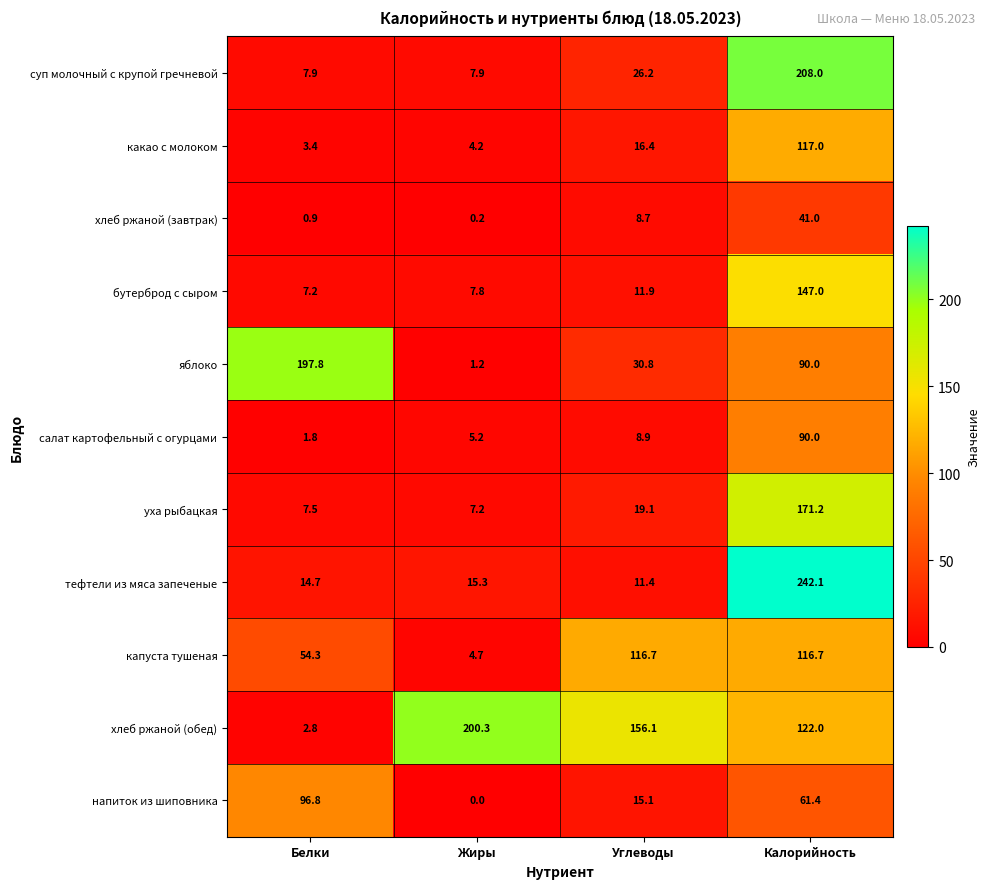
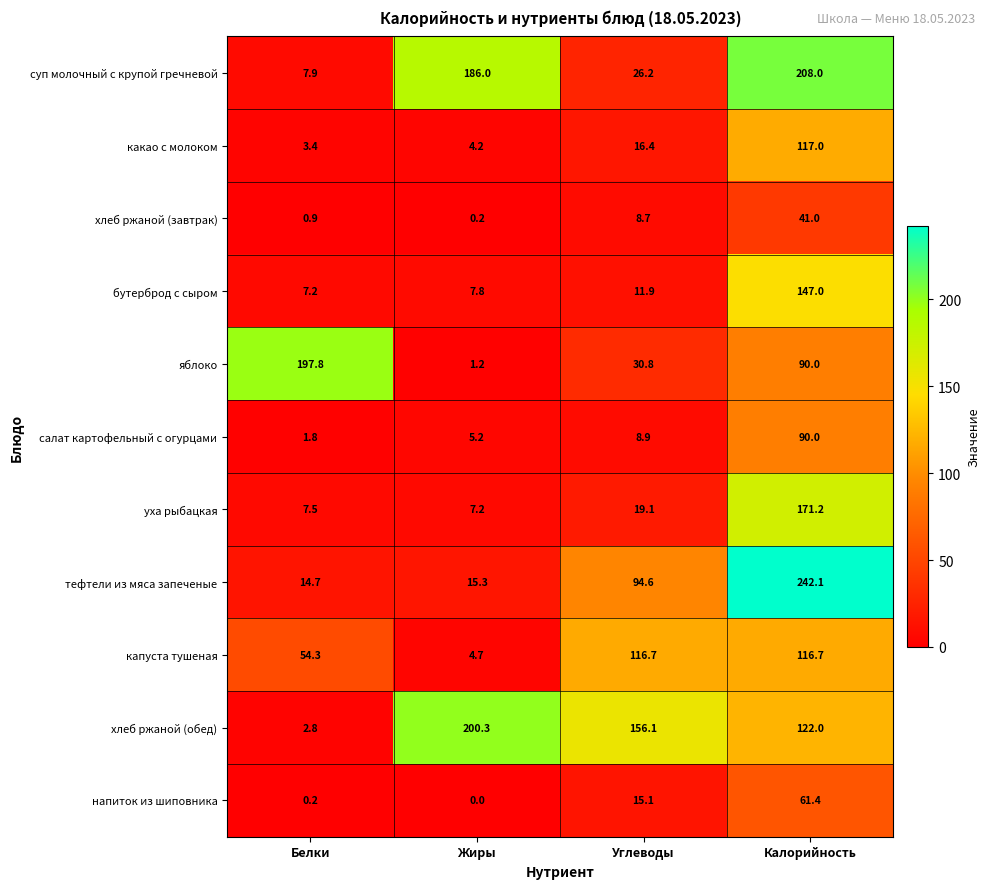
  {
    "суп молочный с крупой гречневой": {
      "Белки": 7.9,
-     "Жиры": 7.9,
+     "Жиры": 186.0,
      "Углеводы": 26.2,
      "Калорийность": 208.0
    },
    "какао с молоком": {
      "Белки": 3.4,
      "Жиры": 4.2,
      "Углеводы": 16.4,
      "Калорийность": 117.0
    },
    "хлеб ржаной (завтрак)": {
      "Белки": 0.9,
      "Жиры": 0.2,
      "Углеводы": 8.7,
      "Калорийность": 41.0
    },
    "бутерброд с сыром": {
      "Белки": 7.2,
      "Жиры": 7.8,
      "Углеводы": 11.9,
      "Калорийность": 147.0
    },
    "яблоко": {
      "Белки": 197.8,
      "Жиры": 1.2,
      "Углеводы": 30.8,
      "Калорийность": 90.0
    },
    "салат картофельный с огурцами": {
      "Белки": 1.8,
      "Жиры": 5.2,
      "Углеводы": 8.9,
      "Калорийность": 90.0
    },
    "уха рыбацкая": {
      "Белки": 7.5,
      "Жиры": 7.2,
      "Углеводы": 19.1,
      "Калорийность": 171.2
    },
    "тефтели из мяса запеченые": {
      "Белки": 14.7,
      "Жиры": 15.3,
-     "Углеводы": 11.4,
+     "Углеводы": 94.6,
      "Калорийность": 242.1
    },
    "капуста тушеная": {
      "Белки": 54.3,
      "Жиры": 4.7,
      "Углеводы": 116.7,
      "Калорийность": 116.7
    },
    "хлеб ржаной (обед)": {
      "Белки": 2.8,
      "Жиры": 200.3,
      "Углеводы": 156.1,
      "Калорийность": 122.0
    },
    "напиток из шиповника": {
-     "Белки": 96.8,
+     "Белки": 0.2,
      "Жиры": 0.0,
      "Углеводы": 15.1,
      "Калорийность": 61.4
    }
  }
